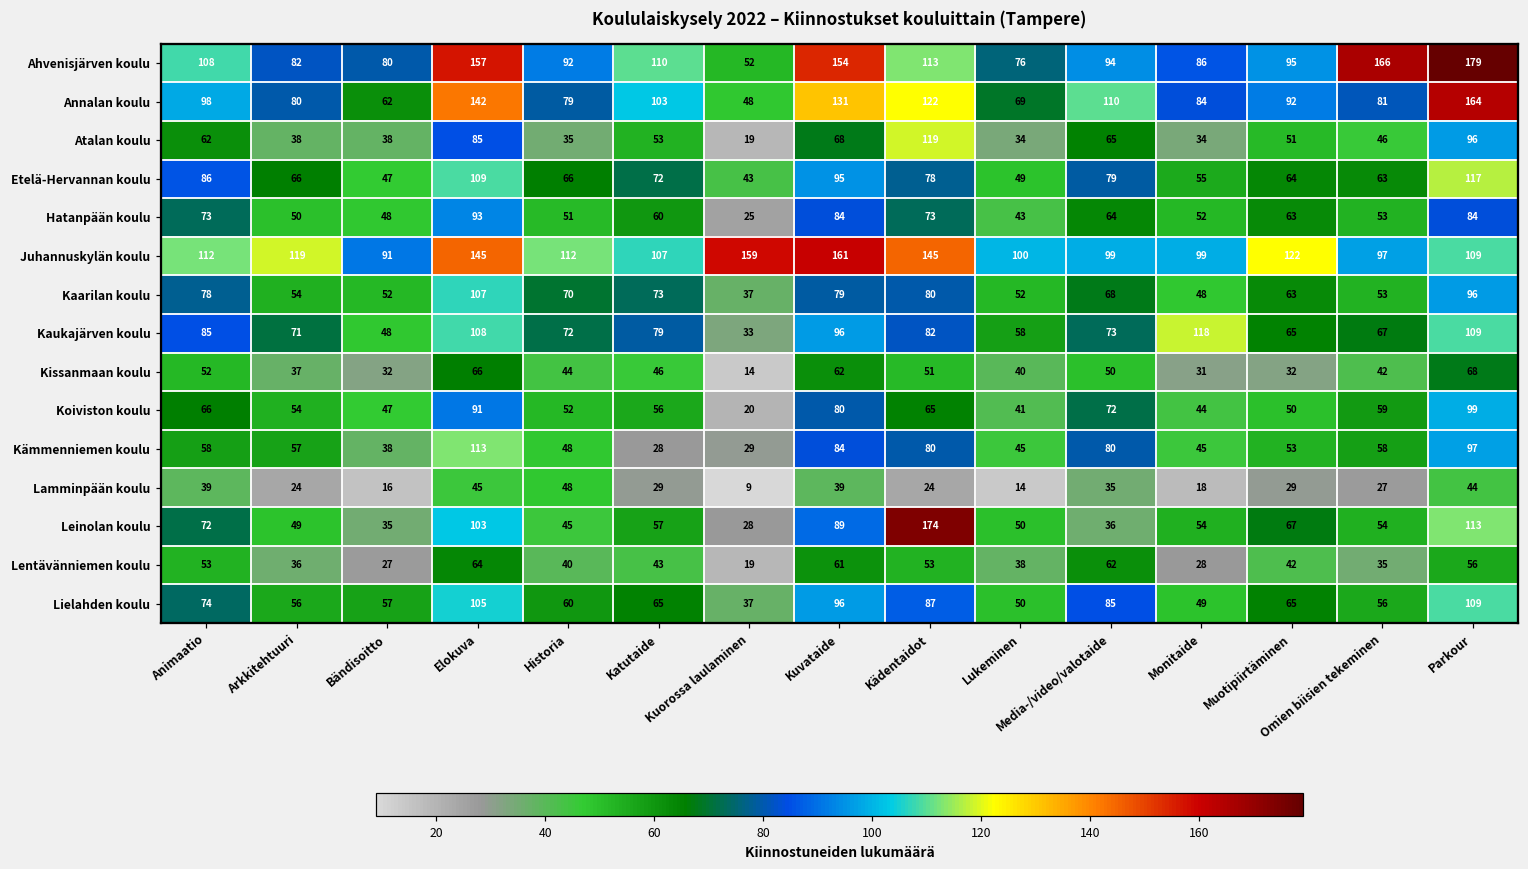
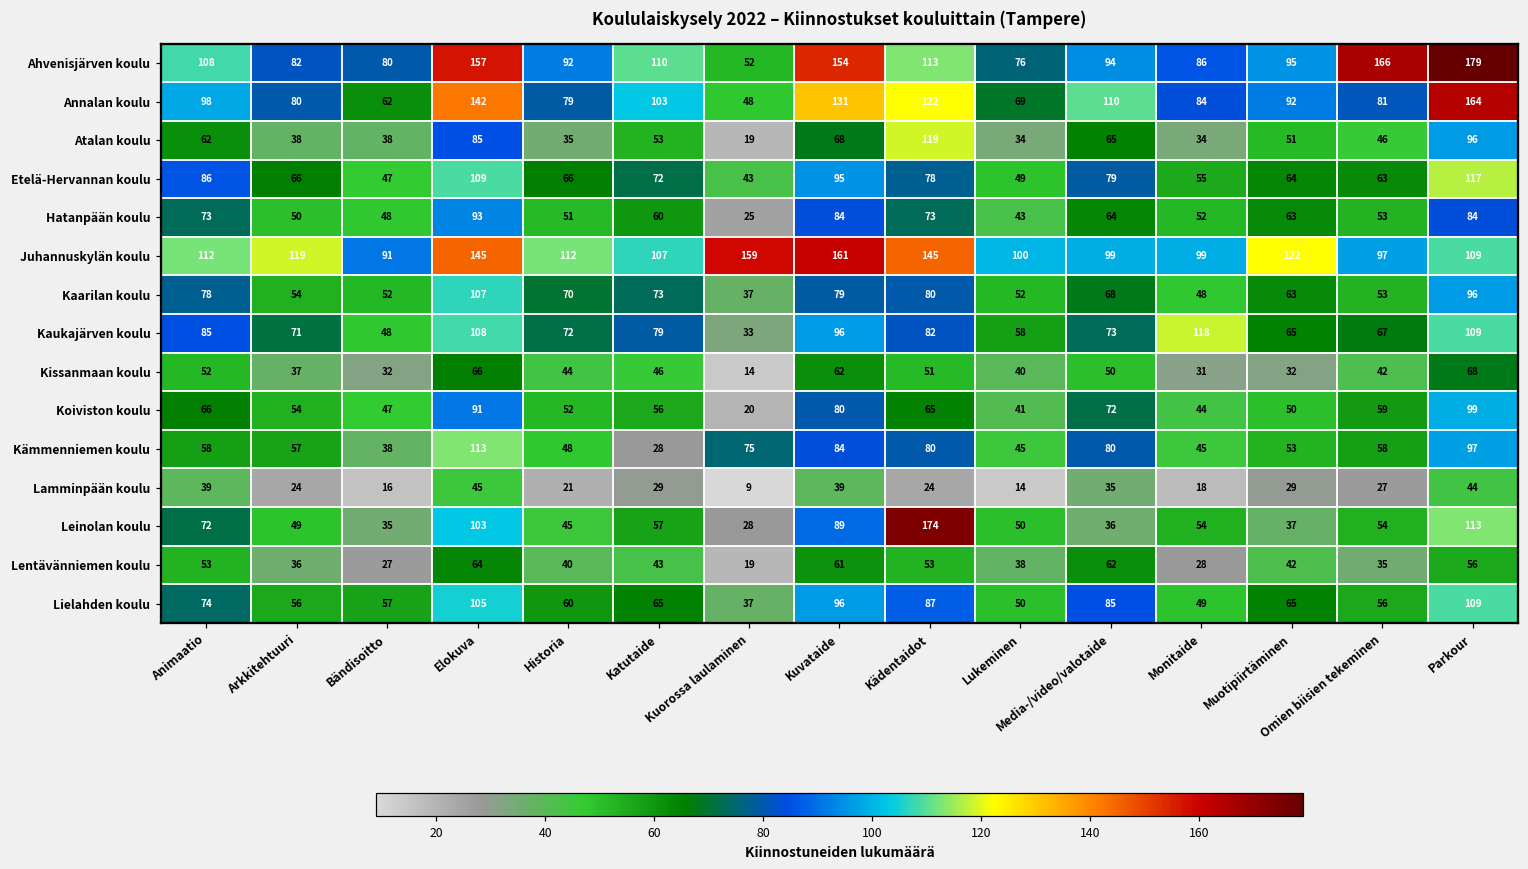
  {
    "Kämmenniemen koulu": {
      "Animaatio": 58,
      "Arkkitehtuuri": 57,
      "Bändisoitto": 38,
      "Elokuva": 113,
      "Historia": 48,
      "Katutaide": 28,
-     "Kuorossa laulaminen": 29,
+     "Kuorossa laulaminen": 75,
      "Kuvataide": 84,
      "Kädentaidot": 80,
      "Lukeminen": 45,
      "Media-/video/valotaide": 80,
      "Monitaide": 45,
      "Muotipiirtäminen": 53,
      "Omien biisien tekeminen": 58,
      "Parkour": 97
    },
    "Lamminpään koulu": {
      "Animaatio": 39,
      "Arkkitehtuuri": 24,
      "Bändisoitto": 16,
      "Elokuva": 45,
-     "Historia": 48,
+     "Historia": 21,
      "Katutaide": 29,
      "Kuorossa laulaminen": 9,
      "Kuvataide": 39,
      "Kädentaidot": 24,
      "Lukeminen": 14,
      "Media-/video/valotaide": 35,
      "Monitaide": 18,
      "Muotipiirtäminen": 29,
      "Omien biisien tekeminen": 27,
      "Parkour": 44
    },
    "Leinolan koulu": {
      "Animaatio": 72,
      "Arkkitehtuuri": 49,
      "Bändisoitto": 35,
      "Elokuva": 103,
      "Historia": 45,
      "Katutaide": 57,
      "Kuorossa laulaminen": 28,
      "Kuvataide": 89,
      "Kädentaidot": 174,
      "Lukeminen": 50,
      "Media-/video/valotaide": 36,
      "Monitaide": 54,
-     "Muotipiirtäminen": 67,
+     "Muotipiirtäminen": 37,
      "Omien biisien tekeminen": 54,
      "Parkour": 113
    }
  }
